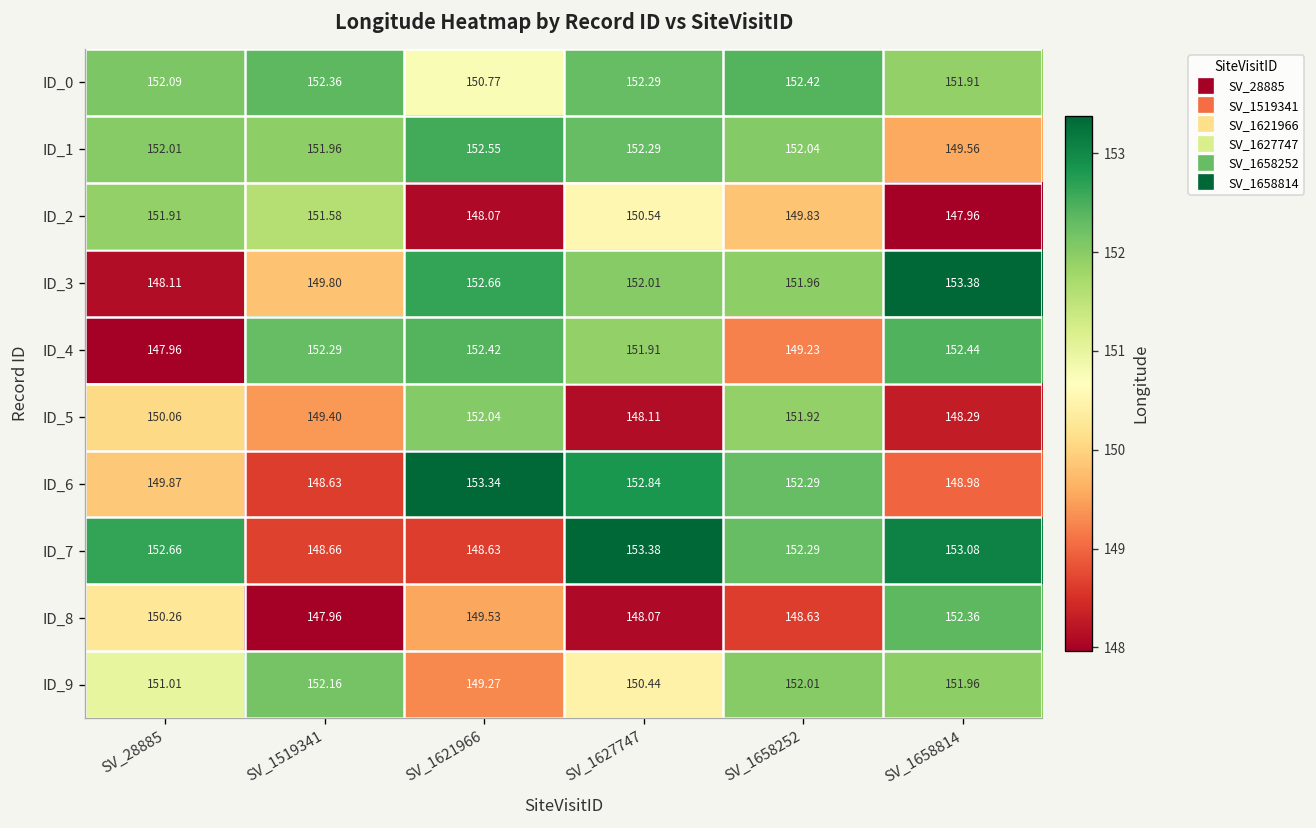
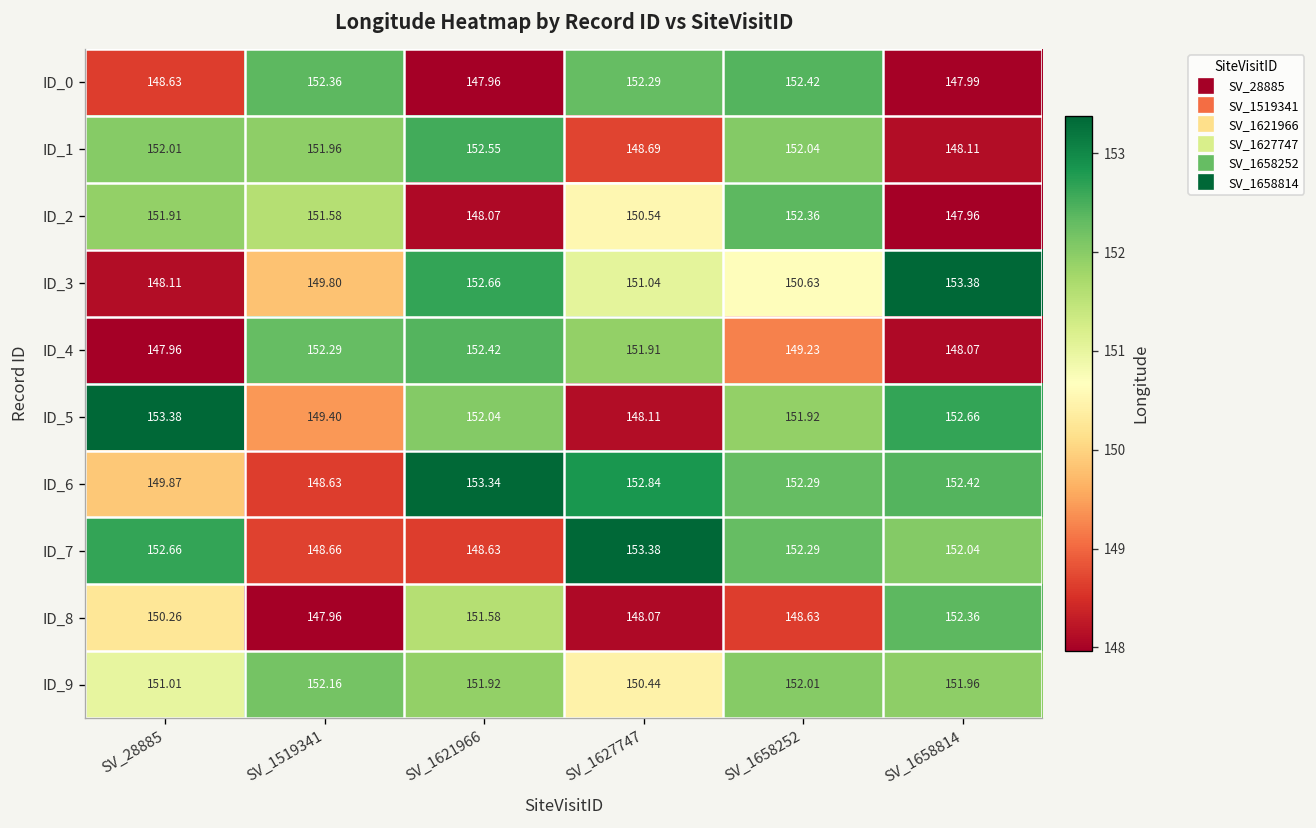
  {
    "ID_0": {
-     "SV_28885": 152.09,
+     "SV_28885": 148.63,
      "SV_1519341": 152.36,
-     "SV_1621966": 150.77,
+     "SV_1621966": 147.96,
      "SV_1627747": 152.29,
      "SV_1658252": 152.42,
-     "SV_1658814": 151.91
+     "SV_1658814": 147.99
    },
    "ID_1": {
      "SV_28885": 152.01,
      "SV_1519341": 151.96,
      "SV_1621966": 152.55,
-     "SV_1627747": 152.29,
+     "SV_1627747": 148.69,
      "SV_1658252": 152.04,
-     "SV_1658814": 149.56
+     "SV_1658814": 148.11
    },
    "ID_2": {
      "SV_28885": 151.91,
      "SV_1519341": 151.58,
      "SV_1621966": 148.07,
      "SV_1627747": 150.54,
-     "SV_1658252": 149.83,
+     "SV_1658252": 152.36,
      "SV_1658814": 147.96
    },
    "ID_3": {
      "SV_28885": 148.11,
      "SV_1519341": 149.80,
      "SV_1621966": 152.66,
-     "SV_1627747": 152.01,
-     "SV_1658252": 151.96,
+     "SV_1627747": 151.04,
+     "SV_1658252": 150.63,
      "SV_1658814": 153.38
    },
    "ID_4": {
      "SV_28885": 147.96,
      "SV_1519341": 152.29,
      "SV_1621966": 152.42,
      "SV_1627747": 151.91,
      "SV_1658252": 149.23,
-     "SV_1658814": 152.44
+     "SV_1658814": 148.07
    },
    "ID_5": {
-     "SV_28885": 150.06,
+     "SV_28885": 153.38,
      "SV_1519341": 149.40,
      "SV_1621966": 152.04,
      "SV_1627747": 148.11,
      "SV_1658252": 151.92,
-     "SV_1658814": 148.29
+     "SV_1658814": 152.66
    },
    "ID_6": {
      "SV_28885": 149.87,
      "SV_1519341": 148.63,
      "SV_1621966": 153.34,
      "SV_1627747": 152.84,
      "SV_1658252": 152.29,
-     "SV_1658814": 148.98
+     "SV_1658814": 152.42
    },
    "ID_7": {
      "SV_28885": 152.66,
      "SV_1519341": 148.66,
      "SV_1621966": 148.63,
      "SV_1627747": 153.38,
      "SV_1658252": 152.29,
-     "SV_1658814": 153.08
+     "SV_1658814": 152.04
    },
    "ID_8": {
      "SV_28885": 150.26,
      "SV_1519341": 147.96,
-     "SV_1621966": 149.53,
+     "SV_1621966": 151.58,
      "SV_1627747": 148.07,
      "SV_1658252": 148.63,
      "SV_1658814": 152.36
    },
    "ID_9": {
      "SV_28885": 151.01,
      "SV_1519341": 152.16,
-     "SV_1621966": 149.27,
+     "SV_1621966": 151.92,
      "SV_1627747": 150.44,
      "SV_1658252": 152.01,
      "SV_1658814": 151.96
    }
  }
